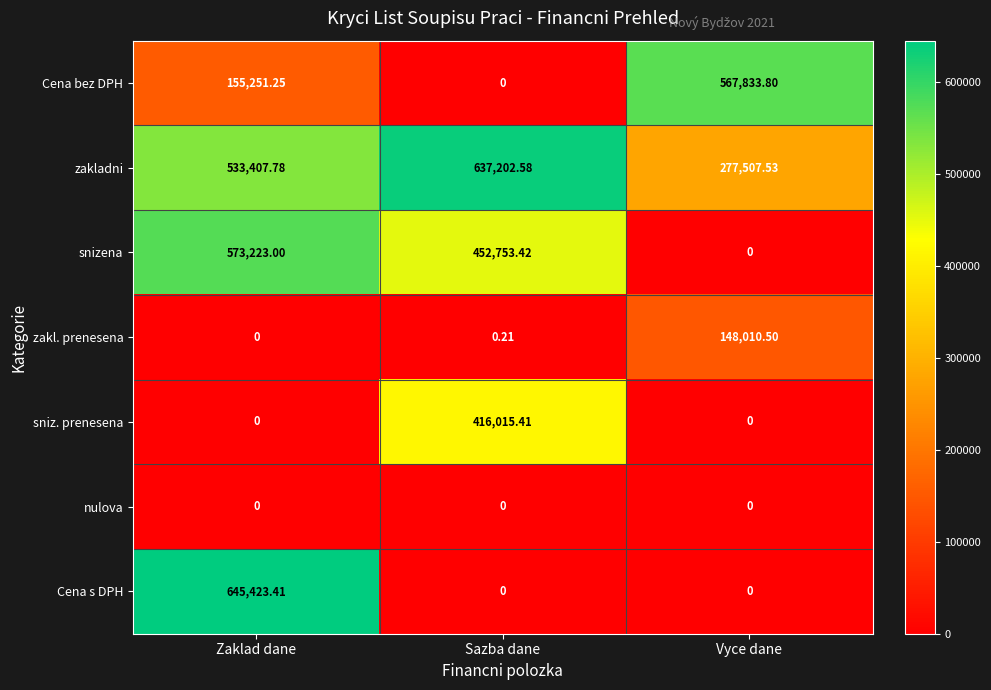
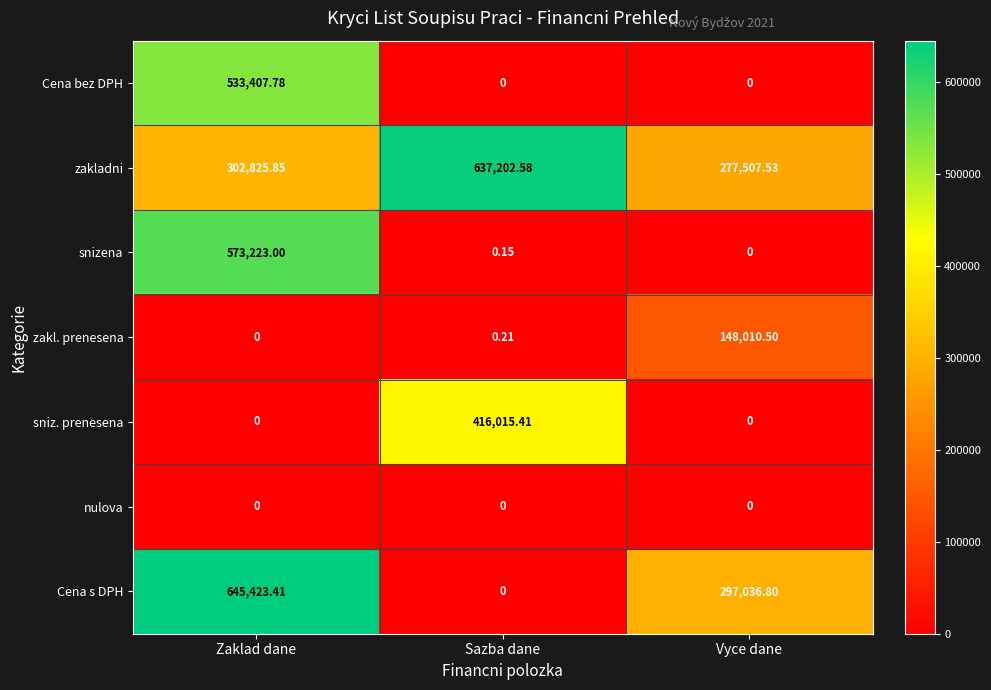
  {
    "Cena bez DPH": {
-     "Zaklad dane": "155,251.25",
+     "Zaklad dane": "533,407.78",
      "Sazba dane": "0",
-     "Vyce dane": "567,833.80"
+     "Vyce dane": "0"
    },
    "zakladni": {
-     "Zaklad dane": "533,407.78",
+     "Zaklad dane": "302,825.85",
      "Sazba dane": "637,202.58",
      "Vyce dane": "277,507.53"
    },
    "snizena": {
      "Zaklad dane": "573,223.00",
-     "Sazba dane": "452,753.42",
+     "Sazba dane": "0.15",
      "Vyce dane": "0"
    },
    "zakl. prenesena": {
      "Zaklad dane": "0",
      "Sazba dane": "0.21",
      "Vyce dane": "148,010.50"
    },
    "sniz. prenesena": {
      "Zaklad dane": "0",
      "Sazba dane": "416,015.41",
      "Vyce dane": "0"
    },
    "nulova": {
      "Zaklad dane": "0",
      "Sazba dane": "0",
      "Vyce dane": "0"
    },
    "Cena s DPH": {
      "Zaklad dane": "645,423.41",
      "Sazba dane": "0",
-     "Vyce dane": "0"
+     "Vyce dane": "297,036.80"
    }
  }
